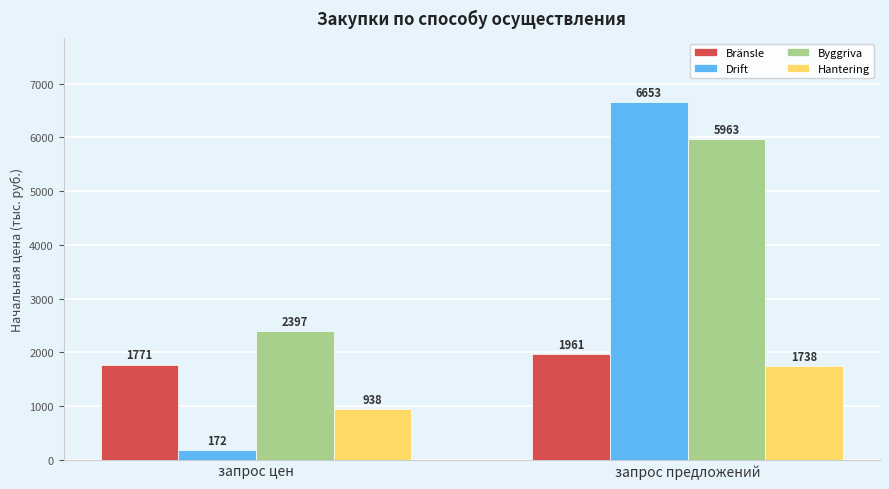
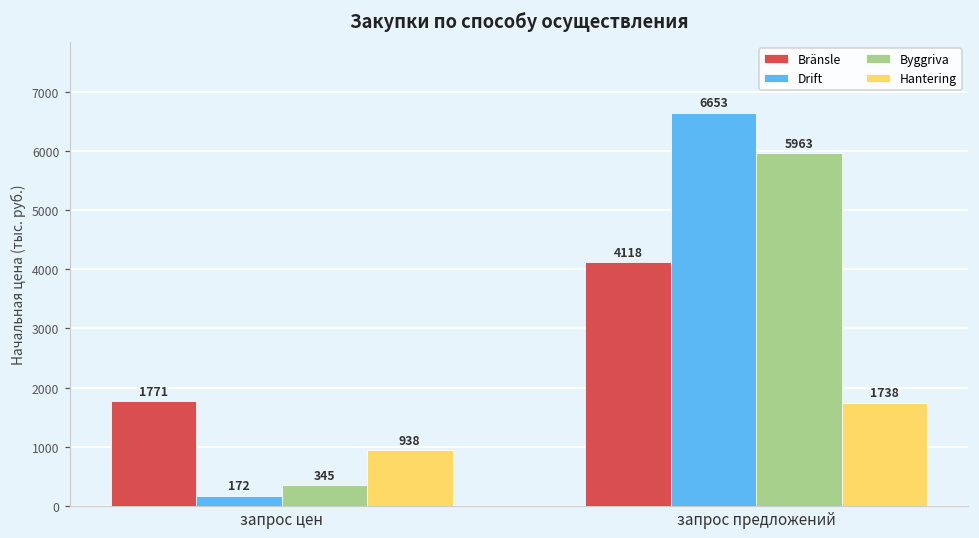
  {
    "Bränsle": {
      "запрос цен": 1771,
-     "запрос предложений": 1961
+     "запрос предложений": 4118
    },
    "Drift": {
      "запрос цен": 172,
      "запрос предложений": 6653
    },
    "Byggriva": {
-     "запрос цен": 2397,
+     "запрос цен": 345,
      "запрос предложений": 5963
    },
    "Hantering": {
      "запрос цен": 938,
      "запрос предложений": 1738
    }
  }
